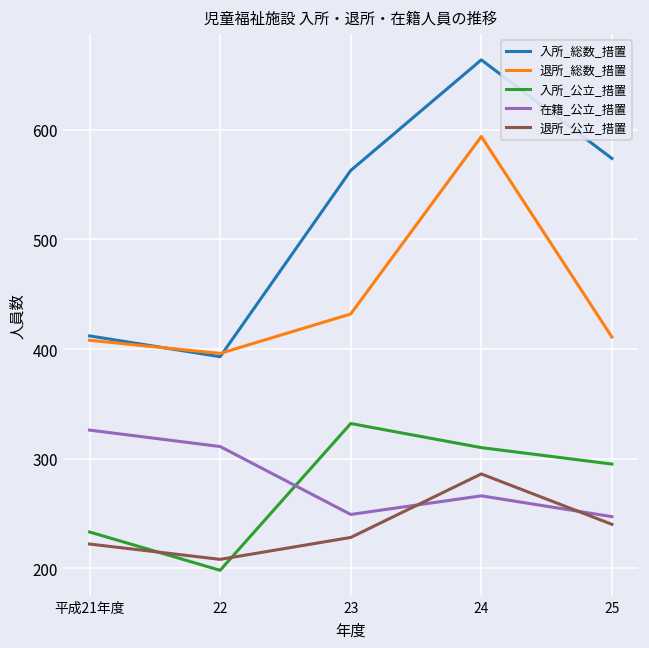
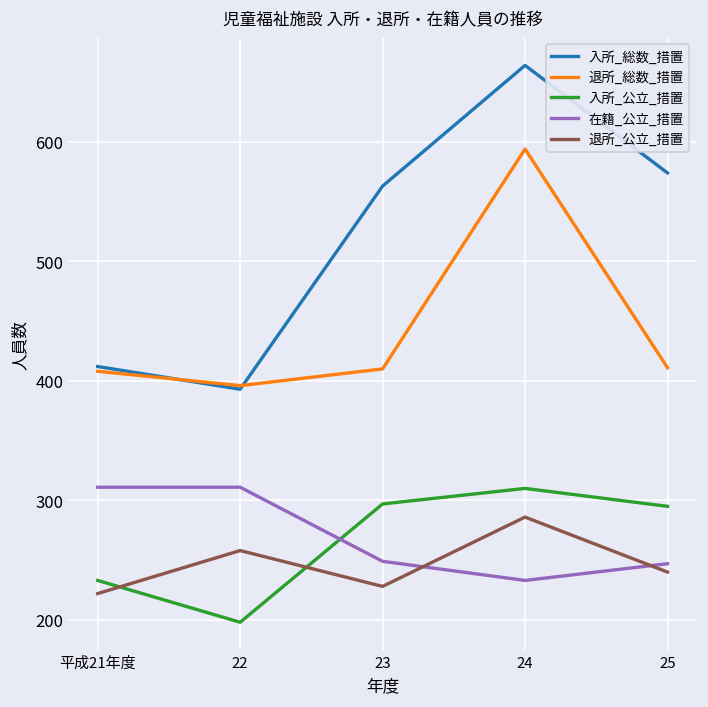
  {
    "入所_総数_措置": {
      "平成21年度": 410,
      "22": 390,
      "23": 560,
      "24": 660,
      "25": 570
    },
    "退所_総数_措置": {
      "平成21年度": 410,
      "22": 400,
-     "23": 430,
+     "23": 410,
      "24": 590,
      "25": 410
    },
    "入所_公立_措置": {
      "平成21年度": 230,
      "22": 200,
-     "23": 330,
+     "23": 300,
      "24": 310,
      "25": 300
    },
    "在籍_公立_措置": {
-     "平成21年度": 330,
+     "平成21年度": 310,
      "22": 310,
      "23": 250,
-     "24": 270,
+     "24": 230,
      "25": 250
    },
    "退所_公立_措置": {
      "平成21年度": 220,
-     "22": 210,
+     "22": 260,
      "23": 230,
      "24": 290,
      "25": 240
    }
  }
